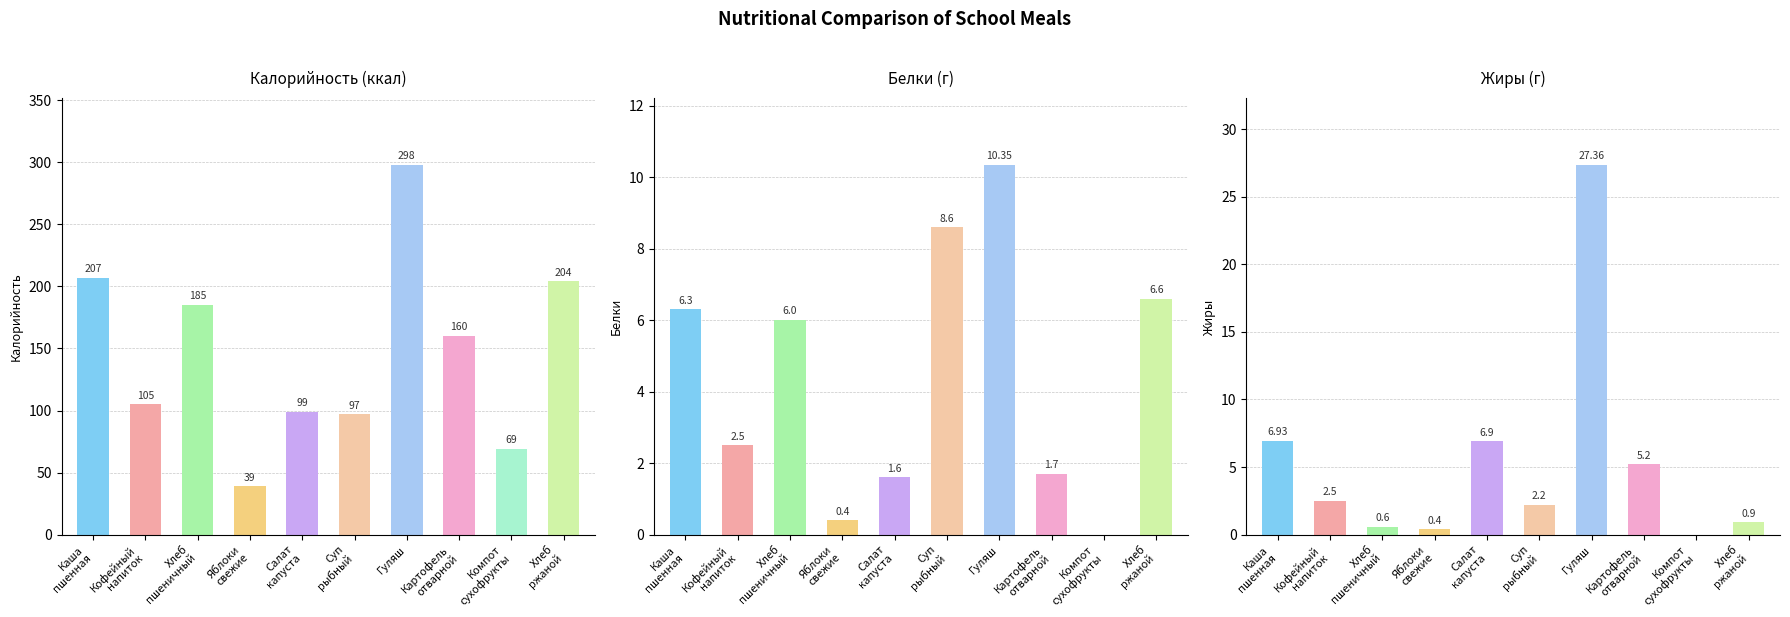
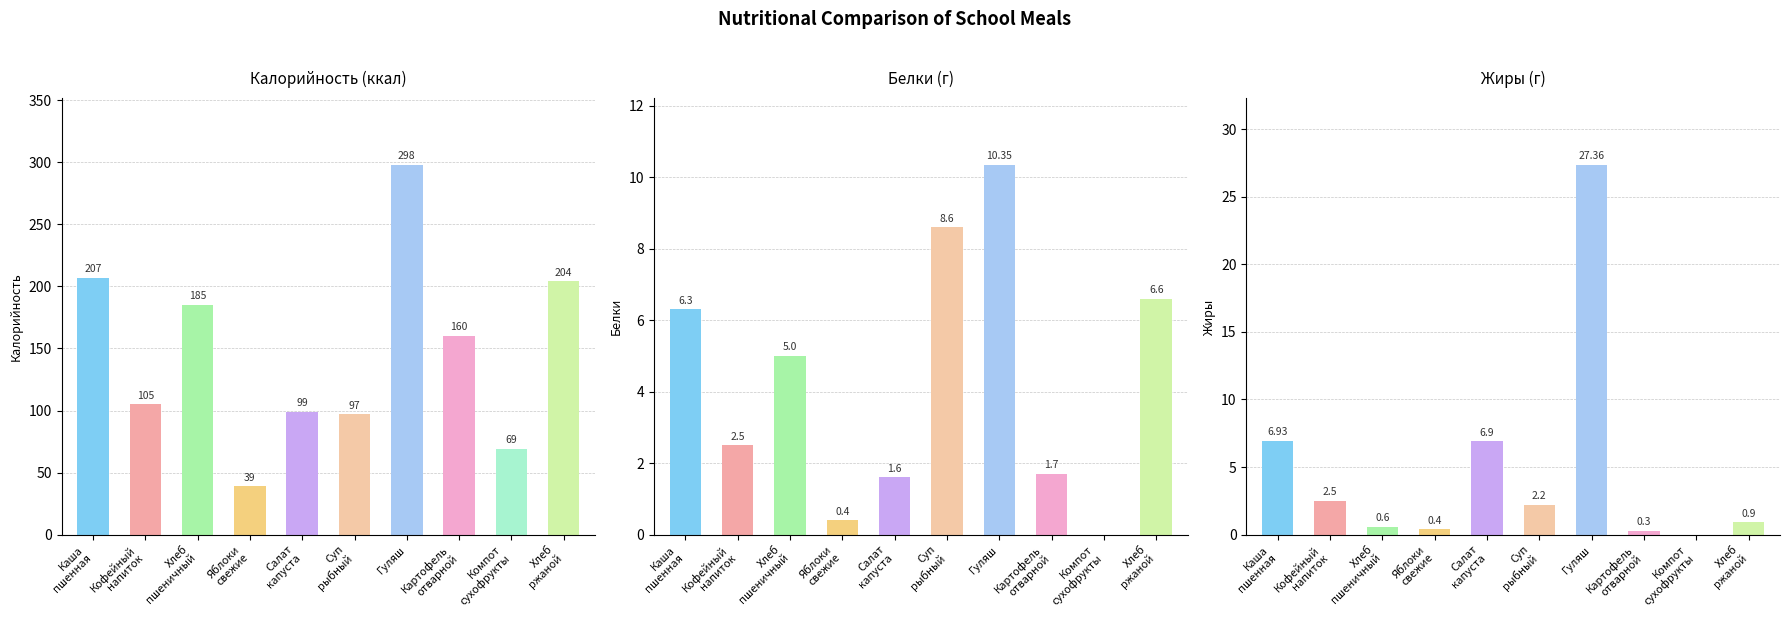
  {
    "Калорийность (ккал)": {
      "Каша пшенная": 207,
      "Кофейный напиток": 105,
      "Хлеб пшеничный": 185,
      "Яблоки свежие": 39,
      "Салат капуста": 99,
      "Суп рыбный": 97,
      "Гуляш": 298,
      "Картофель отварной": 160,
      "Компот сухофрукты": 69,
      "Хлеб ржаной": 204
    },
    "Белки (г)": {
      "Каша пшенная": 6.3,
      "Кофейный напиток": 2.5,
-     "Хлеб пшеничный": 6.0,
+     "Хлеб пшеничный": 5.0,
      "Яблоки свежие": 0.4,
      "Салат капуста": 1.6,
      "Суп рыбный": 8.6,
      "Гуляш": 10.35,
      "Картофель отварной": 1.7,
      "Хлеб ржаной": 6.6
    },
    "Жиры (г)": {
      "Каша пшенная": 6.93,
      "Кофейный напиток": 2.5,
      "Хлеб пшеничный": 0.6,
      "Яблоки свежие": 0.4,
      "Салат капуста": 6.9,
      "Суп рыбный": 2.2,
      "Гуляш": 27.36,
-     "Картофель отварной": 5.2,
+     "Картофель отварной": 0.3,
      "Хлеб ржаной": 0.9
    }
  }
